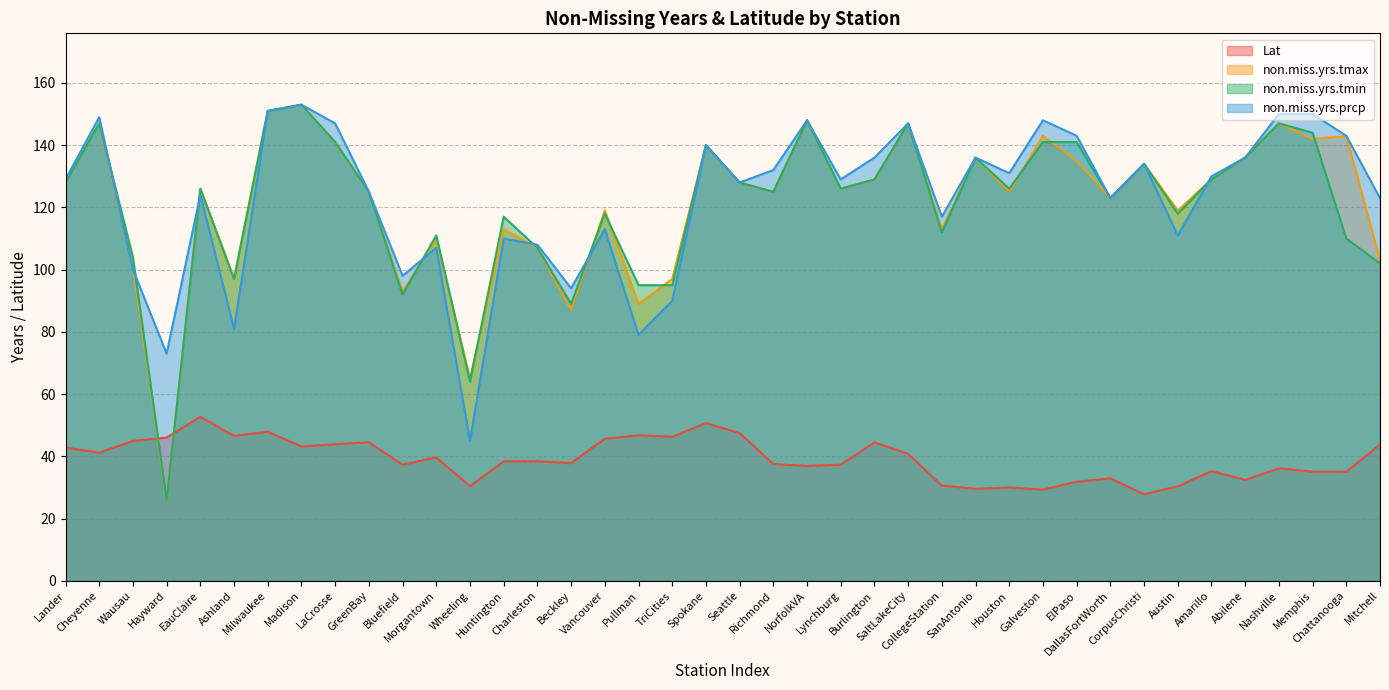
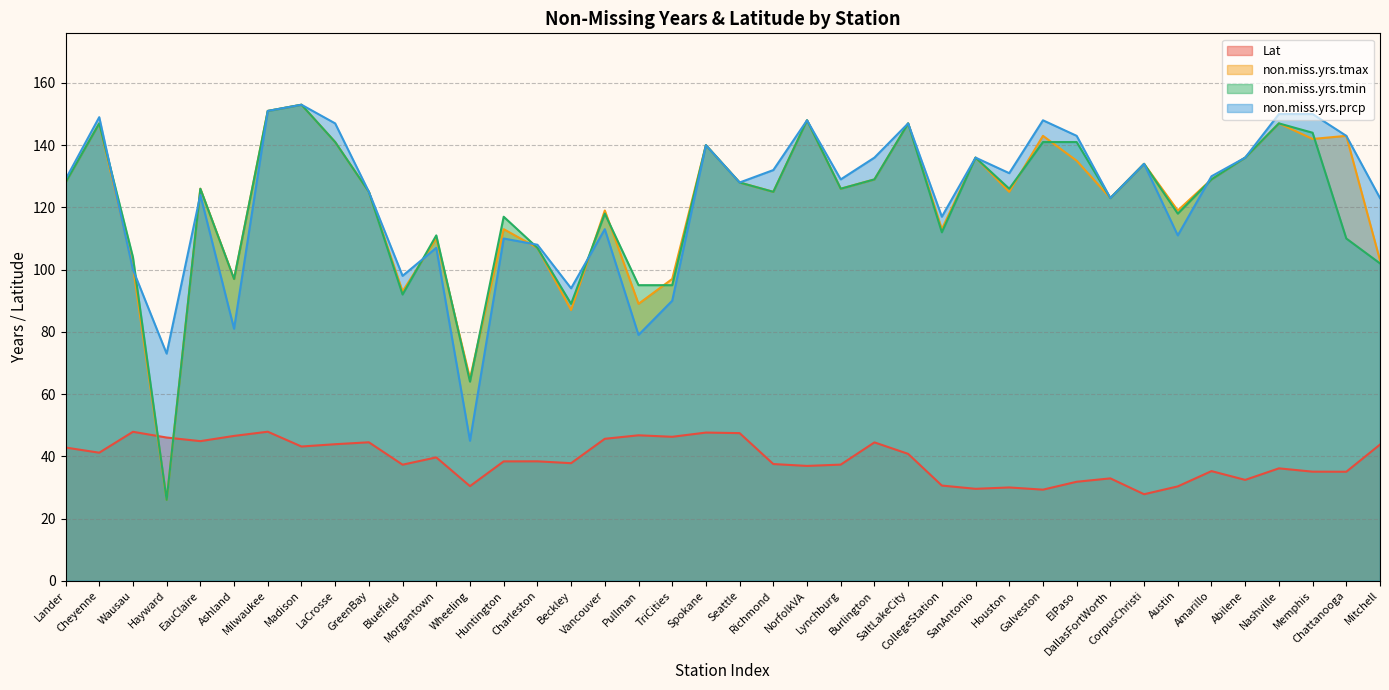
  {
    "Lat": {
      "Lander": 43,
      "Cheyenne": 41,
-     "Wausau": 45,
+     "Wausau": 48,
      "Hayward": 46,
-     "EauClaire": 53,
+     "EauClaire": 45,
      "Ashland": 47,
      "Milwaukee": 48,
      "Madison": 43,
      "LaCrosse": 44,
      "GreenBay": 44,
      "Bluefield": 37,
      "Morgantown": 40,
      "Wheeling": 30,
      "Huntington": 38,
      "Charleston": 38,
      "Beckley": 38,
      "Vancouver": 46,
      "Pullman": 47,
      "TriCities": 46,
-     "Spokane": 51,
+     "Spokane": 48,
      "Seattle": 47,
      "Richmond": 38,
      "NorfolkVA": 37,
      "Lynchburg": 37,
      "Burlington": 44,
      "SaltLakeCity": 41,
      "CollegeStation": 31,
      "SanAntonio": 30,
      "Houston": 30,
      "Galveston": 29,
      "ElPaso": 32,
      "DallasFortWorth": 33,
      "CorpusChristi": 28,
      "Austin": 30,
      "Amarillo": 35,
      "Abilene": 32,
      "Nashville": 36,
      "Memphis": 35,
      "Chattanooga": 35,
      "Mitchell": 44
    },
    "non.miss.yrs.tmax": {
      "Wausau": 101,
      "Bluefield": 93,
      "Morgantown": 110,
      "Wheeling": 65,
      "Huntington": 113,
      "Beckley": 87,
      "Vancouver": 119,
      "Pullman": 89,
      "TriCities": 97,
      "CollegeStation": 113,
      "Houston": 125,
      "Galveston": 143,
      "ElPaso": 135,
      "Austin": 119,
      "Memphis": 142,
      "Mitchell": 103
    },
    "non.miss.yrs.tmin": {
      "Wausau": 104,
      "Bluefield": 92,
      "Morgantown": 111,
      "Wheeling": 64,
      "Huntington": 117,
      "Beckley": 89,
      "Vancouver": 118,
      "Pullman": 95,
      "TriCities": 95,
      "CollegeStation": 112,
      "Houston": 126,
      "Galveston": 141,
      "ElPaso": 141,
      "Austin": 118,
      "Memphis": 144,
      "Chattanooga": 110,
      "Mitchell": 102
    },
    "non.miss.yrs.prcp": {
      "Lander": 129,
      "Cheyenne": 149,
      "Wausau": 100,
      "Hayward": 73,
      "EauClaire": 124,
      "Ashland": 81,
      "LaCrosse": 147,
      "Bluefield": 98,
      "Morgantown": 107,
      "Wheeling": 45,
      "Huntington": 110,
      "Charleston": 108,
      "Beckley": 94,
      "Vancouver": 113,
      "Pullman": 79,
      "TriCities": 90,
      "Richmond": 132,
      "Lynchburg": 129,
      "Burlington": 136,
      "CollegeStation": 117,
      "Houston": 131,
      "Galveston": 148,
      "ElPaso": 143,
      "Austin": 111,
      "Amarillo": 130,
      "Mitchell": 123
    }
  }
